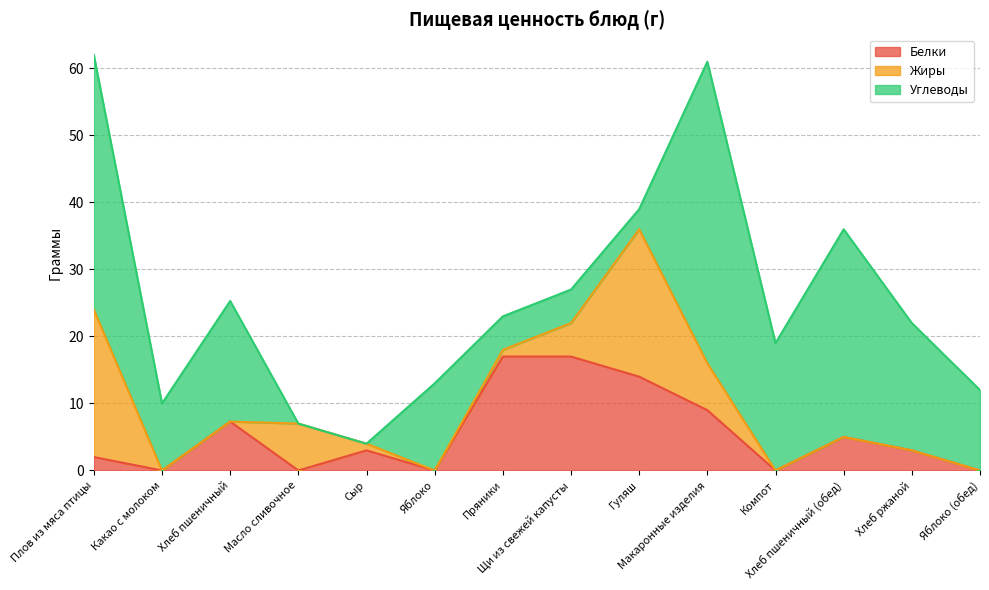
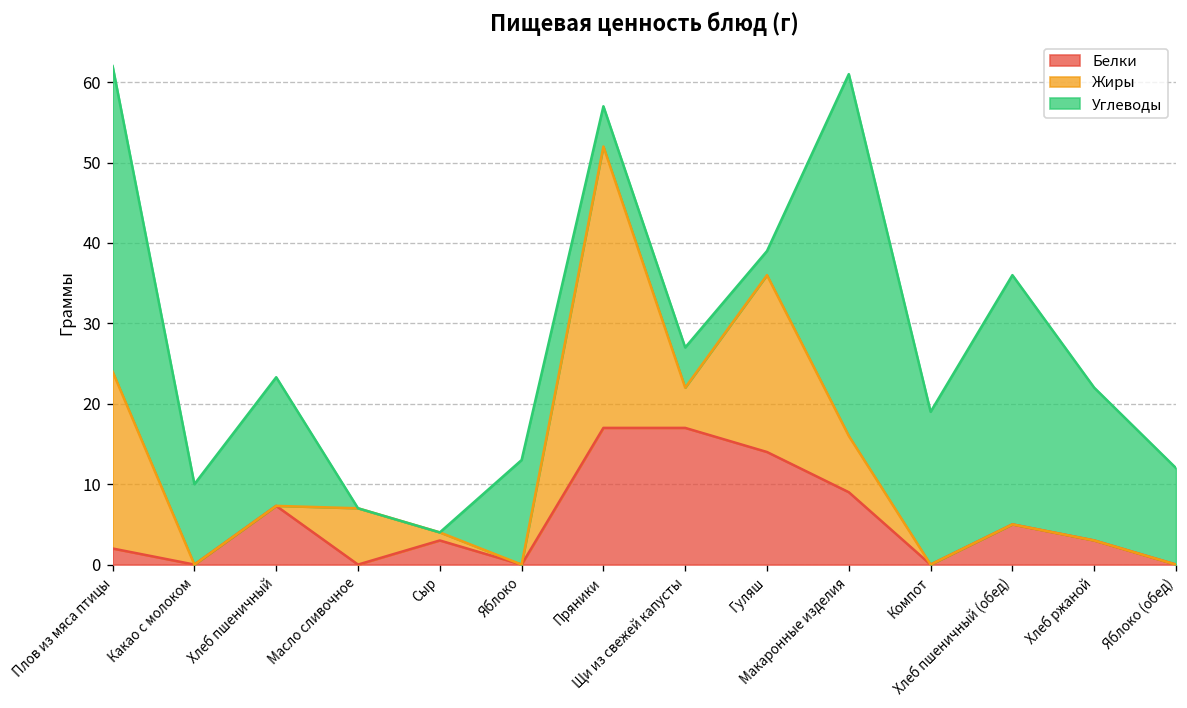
  {
    "Белки": {
      "Плов из мяса птицы": 2,
      "Масло сливочное": 0,
      "Сыр": 3,
      "Пряники": 17,
      "Щи из свежей капусты": 17,
      "Гуляш": 14,
      "Макаронные изделия": 9
    },
    "Жиры": {
      "Плов из мяса птицы": 22,
-     "Пряники": 1,
+     "Пряники": 35,
      "Щи из свежей капусты": 5,
      "Гуляш": 22,
      "Макаронные изделия": 7
    },
    "Углеводы": {
      "Плов из мяса птицы": 38,
      "Какао с молоком": 10,
-     "Хлеб пшеничный": 18,
+     "Хлеб пшеничный": 16,
      "Яблоко": 13,
      "Пряники": 5,
      "Щи из свежей капусты": 5,
      "Гуляш": 3,
      "Макаронные изделия": 45,
      "Компот": 19,
      "Хлеб пшеничный (обед)": 31,
      "Хлеб ржаной": 19,
      "Яблоко (обед)": 12
    }
  }
